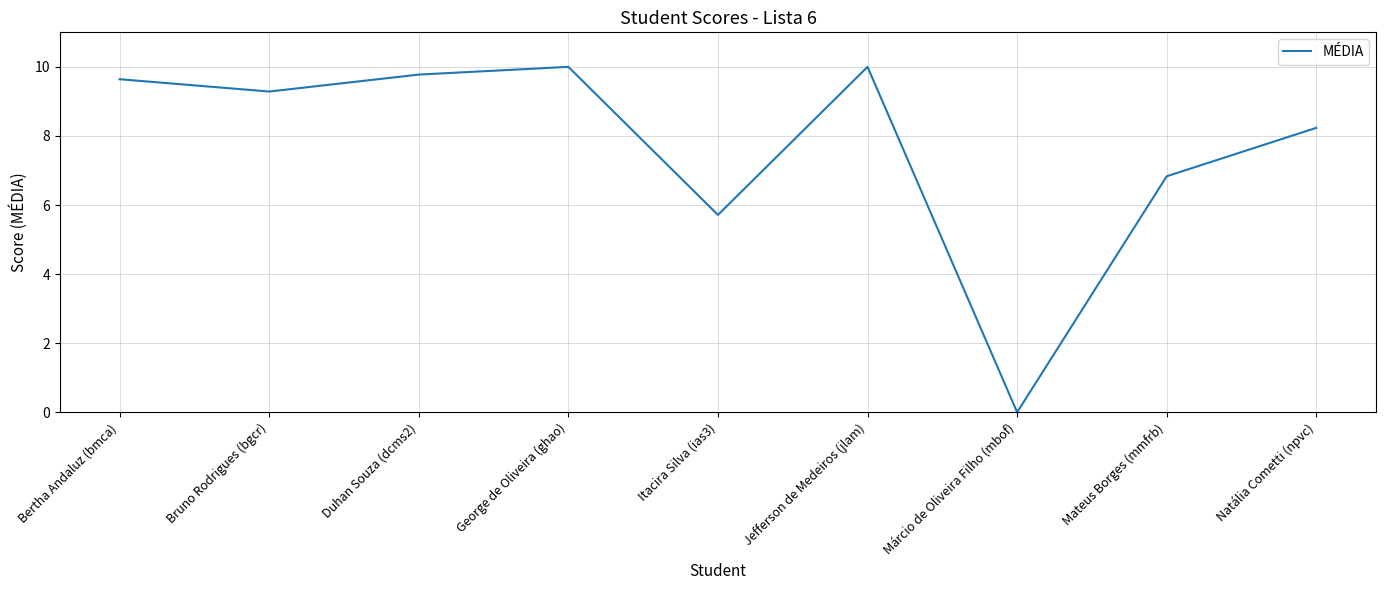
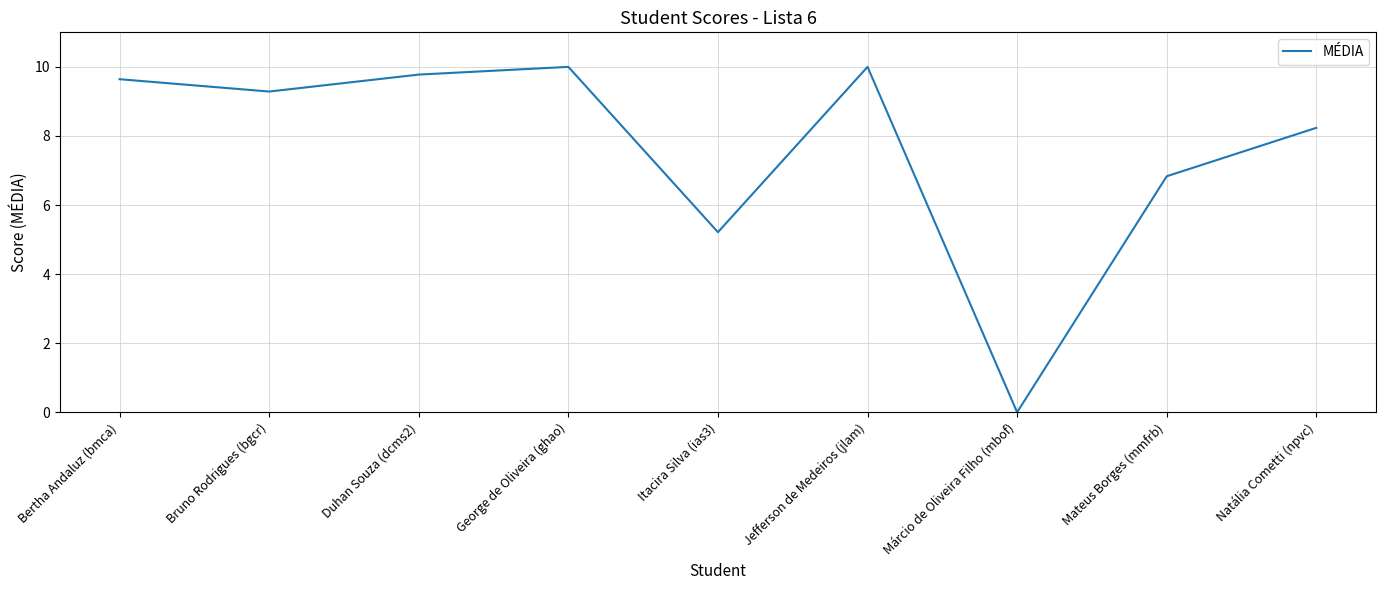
  {
    "Bertha Andaluz (bmca)": 9.6,
    "Bruno Rodrigues (bgcr)": 9.3,
    "Duhan Souza (dcms2)": 9.8,
    "George de Oliveira (ghao)": 10.0,
-   "Itacira Silva (ias3)": 5.7,
+   "Itacira Silva (ias3)": 5.2,
    "Jefferson de Medeiros (jlam)": 10.0,
    "Márcio de Oliveira Filho (mbof)": 0.0,
    "Mateus Borges (mmfrb)": 6.8,
    "Natália Cometti (npvc)": 8.2
  }
